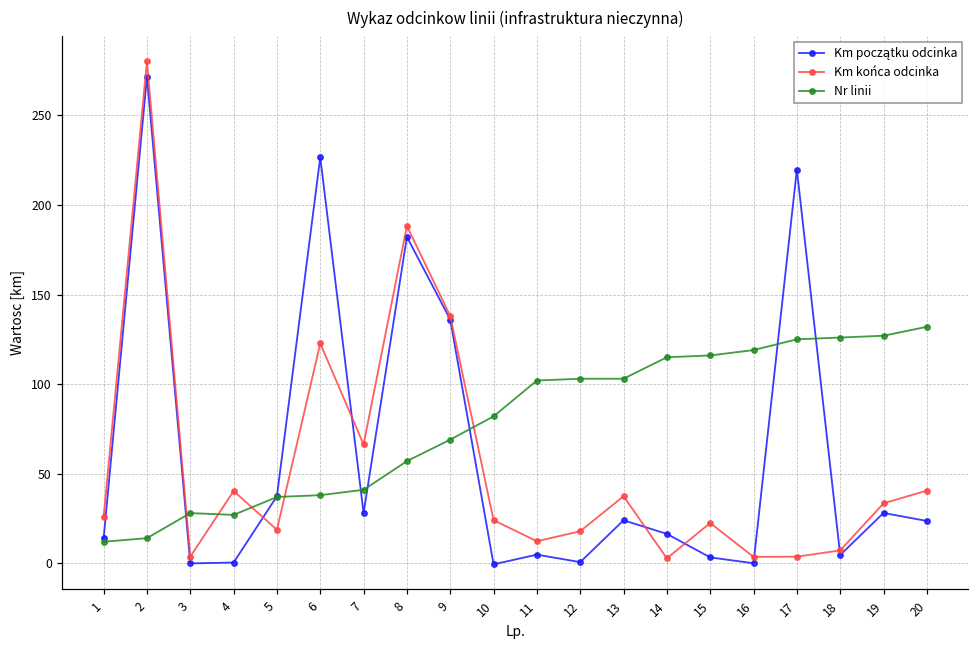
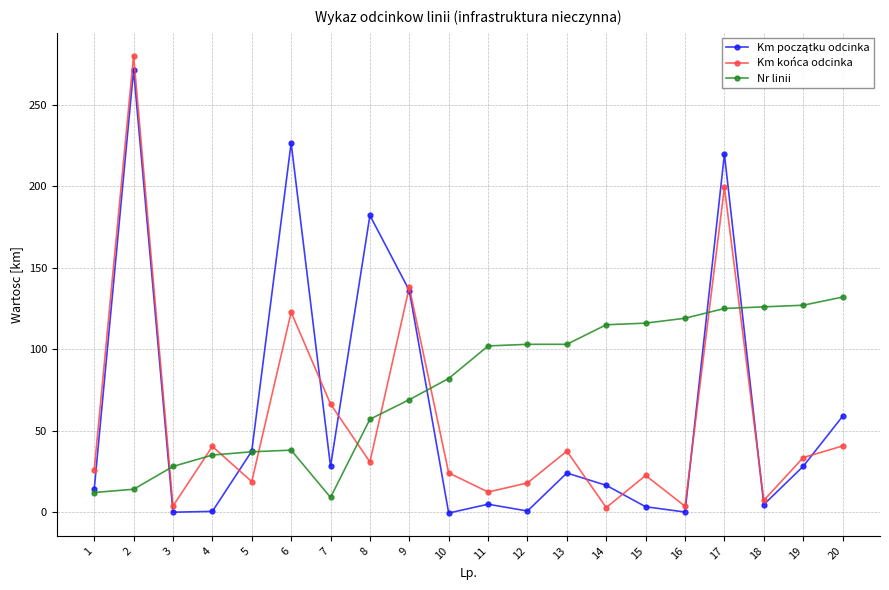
  {
    "Km początku odcinka": {
      "1": 14,
      "2": 272,
      "3": 0,
      "4": 0,
      "6": 227,
      "7": 28,
      "8": 182,
      "9": 136,
      "10": -1,
      "11": 5,
      "12": 1,
      "13": 24,
      "14": 16,
      "15": 3,
      "16": 0,
      "17": 220,
      "18": 5,
      "19": 28,
-     "20": 24
+     "20": 59
    },
    "Km końca odcinka": {
      "1": 26,
      "2": 280,
      "3": 4,
      "4": 40,
      "5": 19,
      "6": 123,
      "7": 66,
-     "8": 188,
+     "8": 31,
      "9": 138,
      "10": 24,
      "11": 12,
      "12": 18,
      "13": 37,
      "14": 3,
      "15": 22,
      "16": 4,
-     "17": 4,
+     "17": 199,
      "18": 7,
      "19": 33,
      "20": 41
    },
    "Nr linii": {
      "1": 12,
      "2": 14,
      "3": 28,
-     "4": 27,
+     "4": 35,
      "6": 38,
-     "7": 41,
+     "7": 9,
      "8": 57,
      "9": 69,
      "10": 82,
      "11": 102,
      "12": 103,
      "13": 103,
      "14": 115,
      "15": 116,
      "16": 119,
      "17": 125,
      "18": 126,
      "19": 127,
      "20": 132
    }
  }
